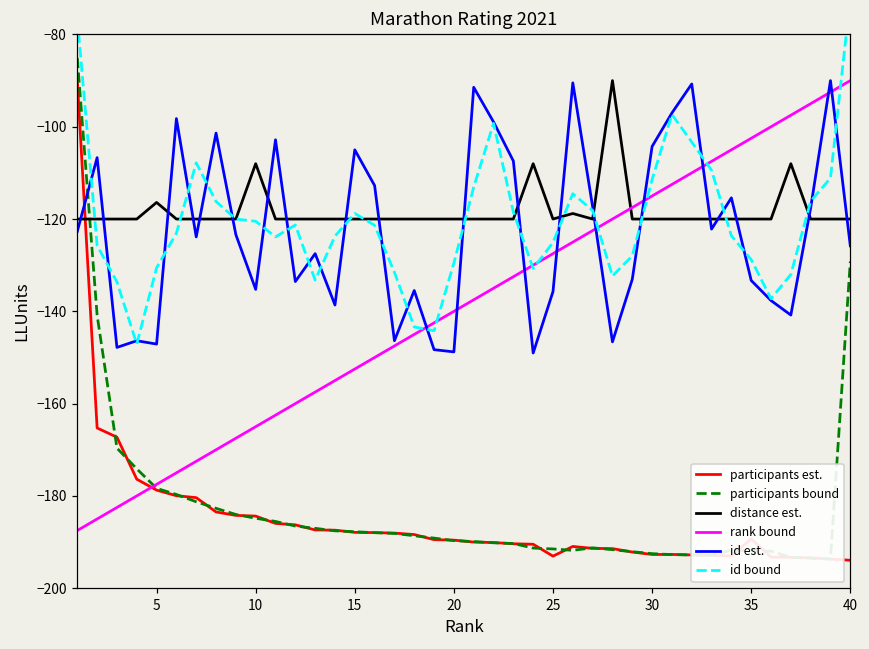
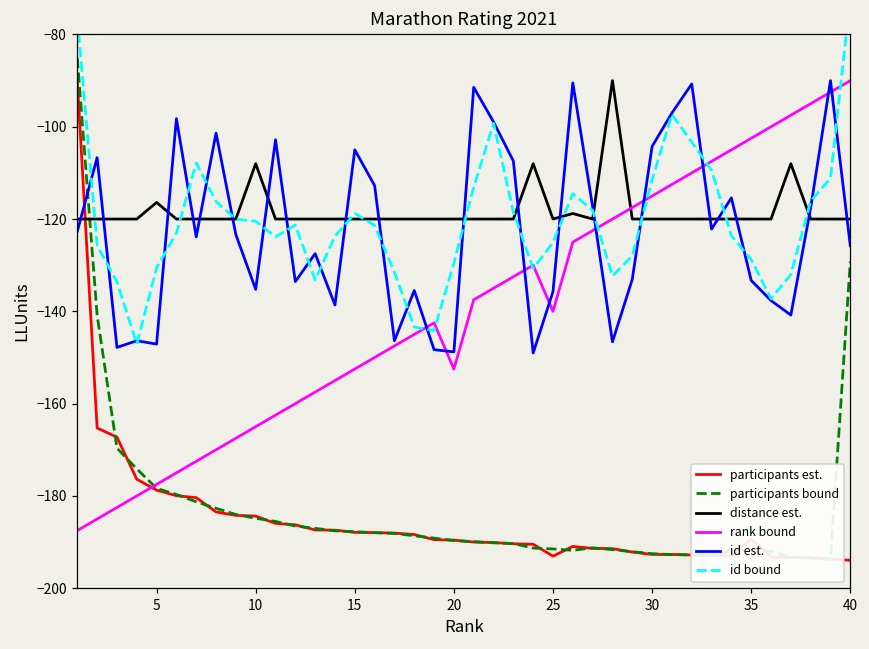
  {
    "participants est.": {
      "25": -193,
      "40": -194
    },
    "participants bound": {
      "25": -191,
      "40": -129
    },
    "distance est.": {
      "5": -116,
      "10": -108,
      "15": -120,
      "20": -120,
      "25": -120,
      "30": -120,
      "35": -120,
      "40": -120
    },
    "rank bound": {
      "5": -178,
      "10": -165,
      "15": -153,
-     "20": -140,
-     "25": -128,
+     "20": -153,
+     "25": -140,
      "30": -115,
      "35": -103,
      "40": -90
    },
    "id est.": {
      "5": -147,
      "10": -135,
      "15": -105,
      "20": -149,
      "25": -136,
      "30": -104,
      "35": -133,
      "40": -126
    },
    "id bound": {
      "5": -131,
      "10": -120,
      "15": -119,
      "20": -130,
      "25": -125,
      "30": -111,
      "35": -129
    }
  }
